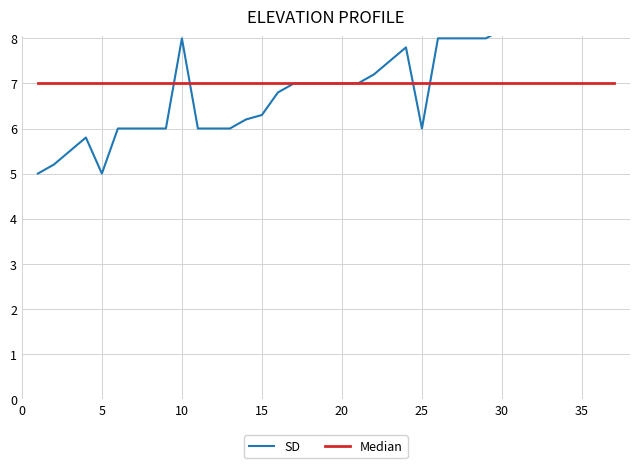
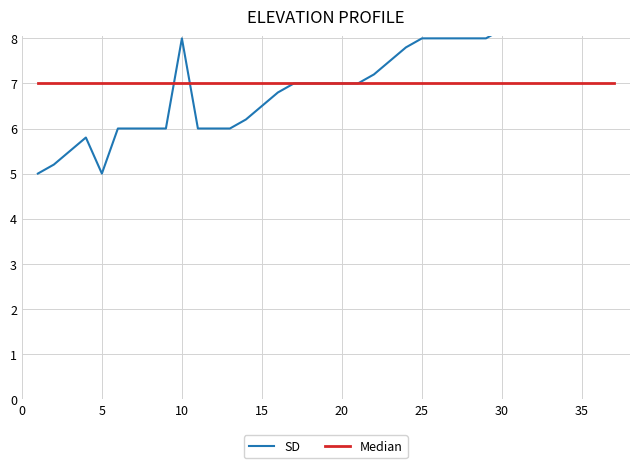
  {
    "SD": {
      "5": 5.0,
      "10": 8.0,
-     "15": 6.3,
-     "25": 6.0
+     "15": 6.5,
+     "25": 8.0
    },
    "Median": {
      "5": 7.0,
      "10": 7.0,
      "15": 7.0,
      "25": 7.0,
      "30": 7.0,
      "35": 7.0
    }
  }
